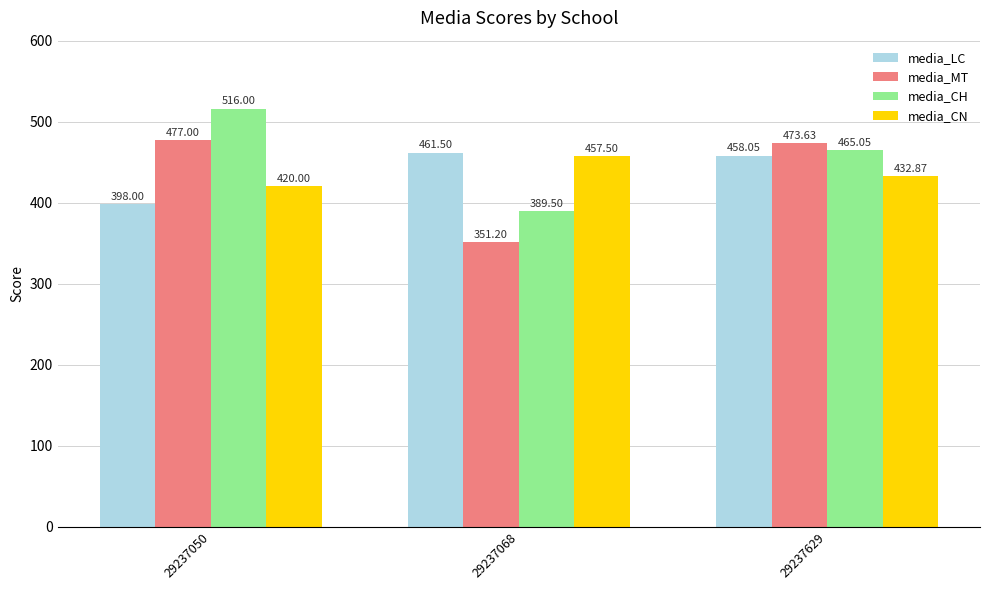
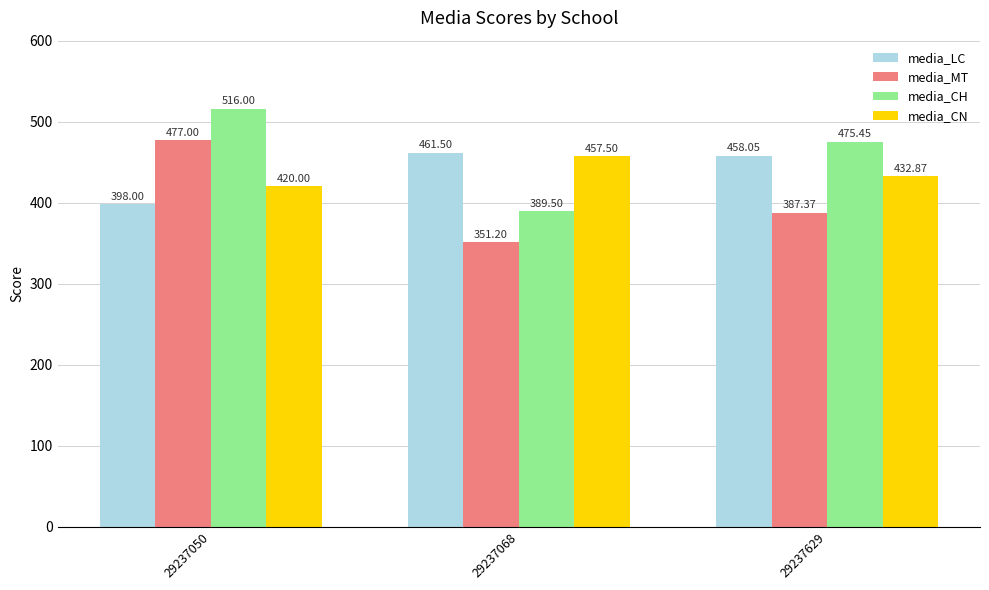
  {
    "media_LC": {
      "29237050": 398.00,
      "29237068": 461.50,
      "29237629": 458.05
    },
    "media_MT": {
      "29237050": 477.00,
      "29237068": 351.20,
-     "29237629": 473.63
+     "29237629": 387.37
    },
    "media_CH": {
      "29237050": 516.00,
      "29237068": 389.50,
-     "29237629": 465.05
+     "29237629": 475.45
    },
    "media_CN": {
      "29237050": 420.00,
      "29237068": 457.50,
      "29237629": 432.87
    }
  }
